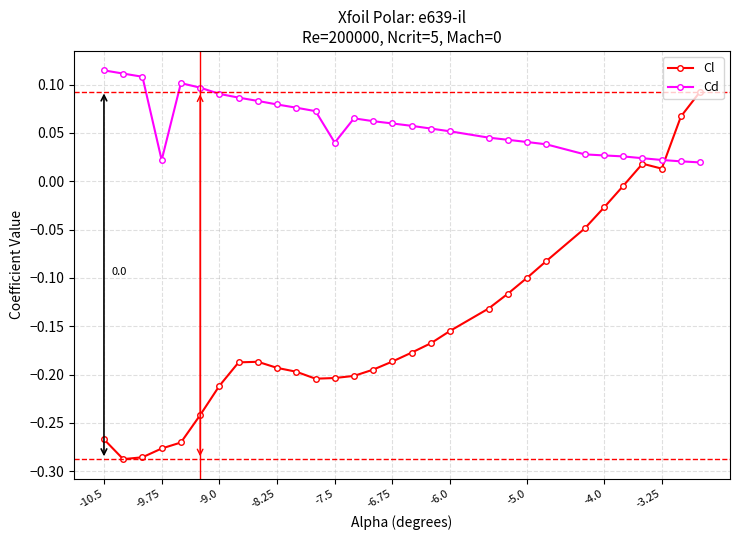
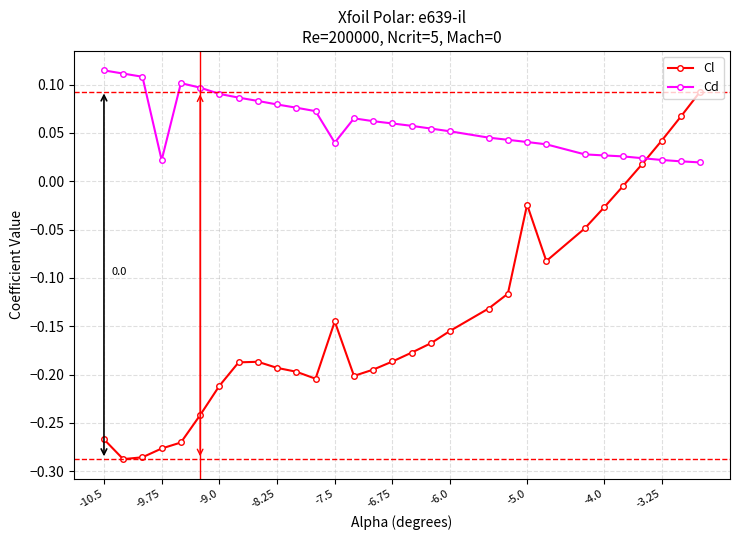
  {
    "Cl": {
      "-10.5": -0.27,
      "-9.75": -0.28,
      "-9.0": -0.21,
      "-8.25": -0.19,
-     "-7.5": -0.20,
+     "-7.5": -0.15,
      "-6.75": -0.19,
      "-6.0": -0.15,
-     "-5.0": -0.10,
+     "-5.0": -0.02,
      "-4.0": -0.03,
-     "-3.25": 0.01
+     "-3.25": 0.04
    },
    "Cd": {
      "-10.5": 0.11,
      "-9.75": 0.02,
      "-9.0": 0.09,
      "-8.25": 0.08,
      "-7.5": 0.04,
      "-6.75": 0.06,
      "-6.0": 0.05,
      "-5.0": 0.04,
      "-4.0": 0.03,
      "-3.25": 0.02
    }
  }
